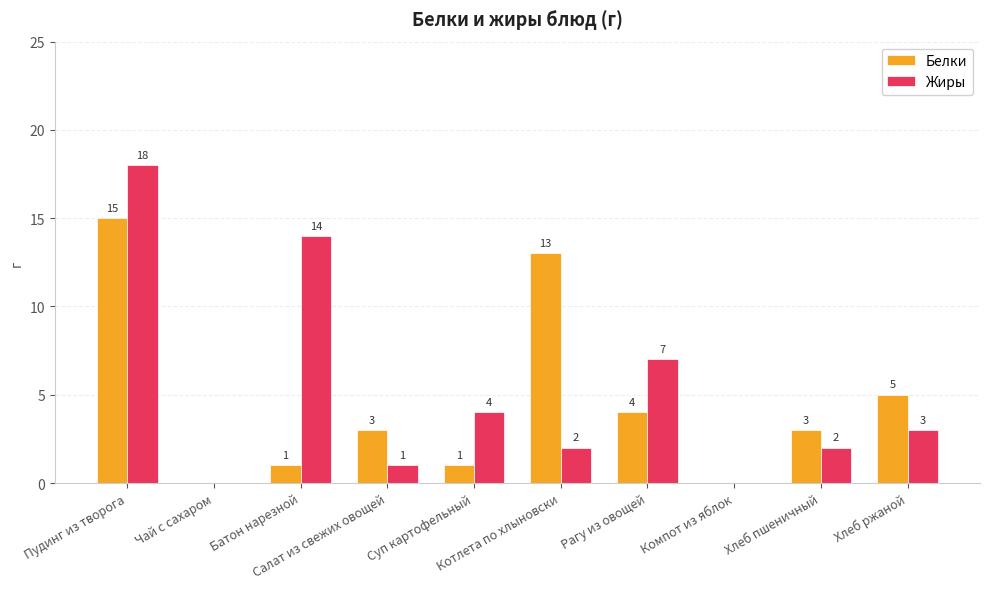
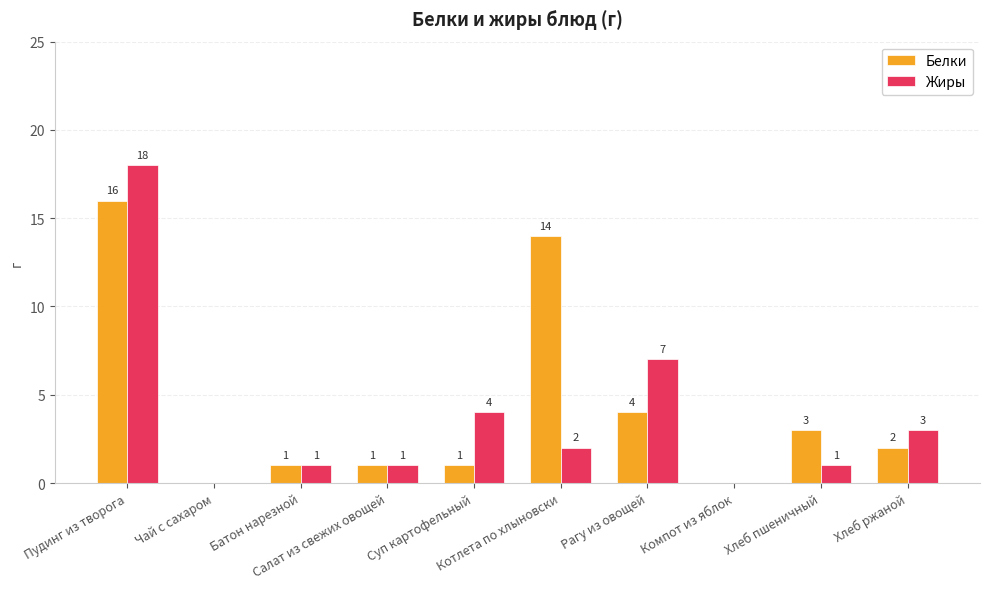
  {
    "Белки": {
-     "Пудинг из творога": 15,
+     "Пудинг из творога": 16,
      "Батон нарезной": 1,
-     "Салат из свежих овощей": 3,
+     "Салат из свежих овощей": 1,
      "Суп картофельный": 1,
-     "Котлета по хлыновски": 13,
+     "Котлета по хлыновски": 14,
      "Рагу из овощей": 4,
      "Хлеб пшеничный": 3,
-     "Хлеб ржаной": 5
+     "Хлеб ржаной": 2
    },
    "Жиры": {
      "Пудинг из творога": 18,
-     "Батон нарезной": 14,
+     "Батон нарезной": 1,
      "Салат из свежих овощей": 1,
      "Суп картофельный": 4,
      "Котлета по хлыновски": 2,
      "Рагу из овощей": 7,
-     "Хлеб пшеничный": 2,
+     "Хлеб пшеничный": 1,
      "Хлеб ржаной": 3
    }
  }
